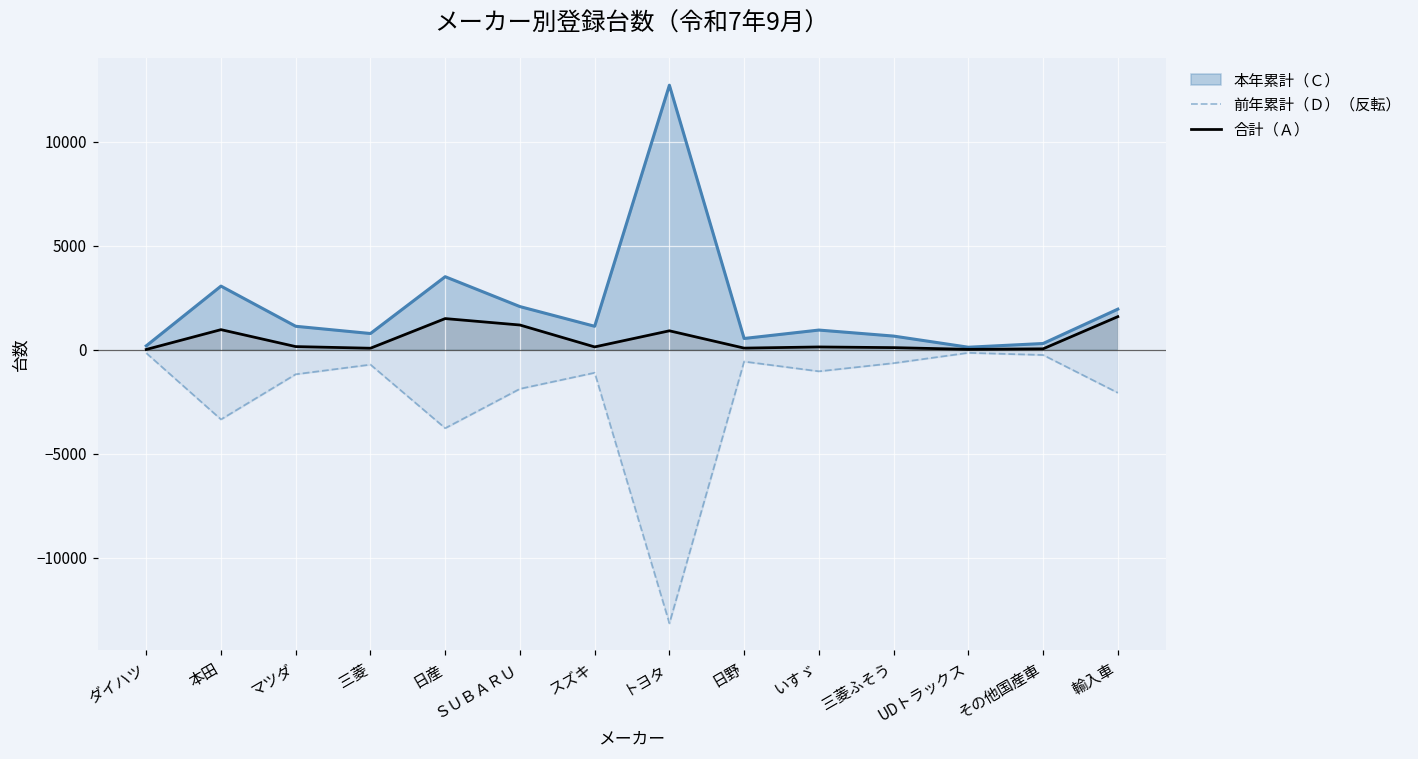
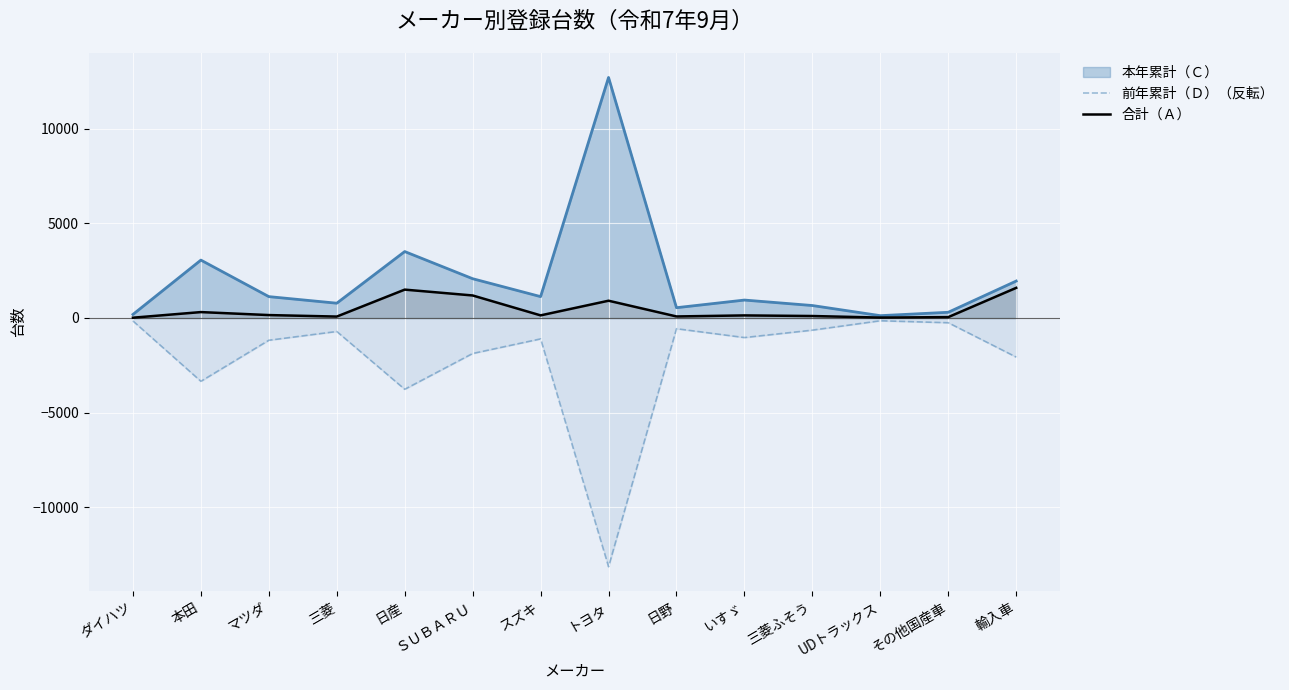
  {
    "合計（Ａ）": {
-     "本田": 1000,
+     "本田": 300,
      "マツダ": 200,
      "日産": 1500,
      "ＳＵＢＡＲＵ": 1200,
      "スズキ": 100,
      "トヨタ": 900,
      "いすゞ": 100,
      "輸入車": 1600
    }
  }
